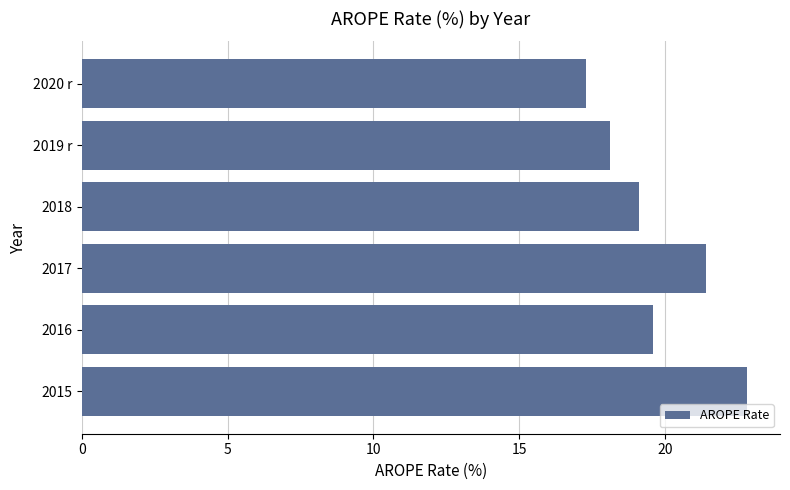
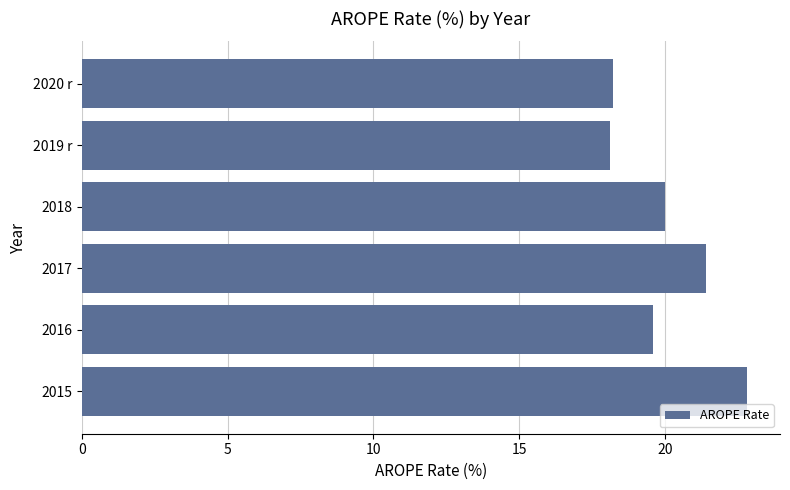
  {
-   "2020 r": 17.3,
+   "2020 r": 18.2,
    "2019 r": 18.1,
-   "2018": 19.1,
+   "2018": 20.0,
    "2017": 21.4,
    "2016": 19.6,
    "2015": 22.8
  }
